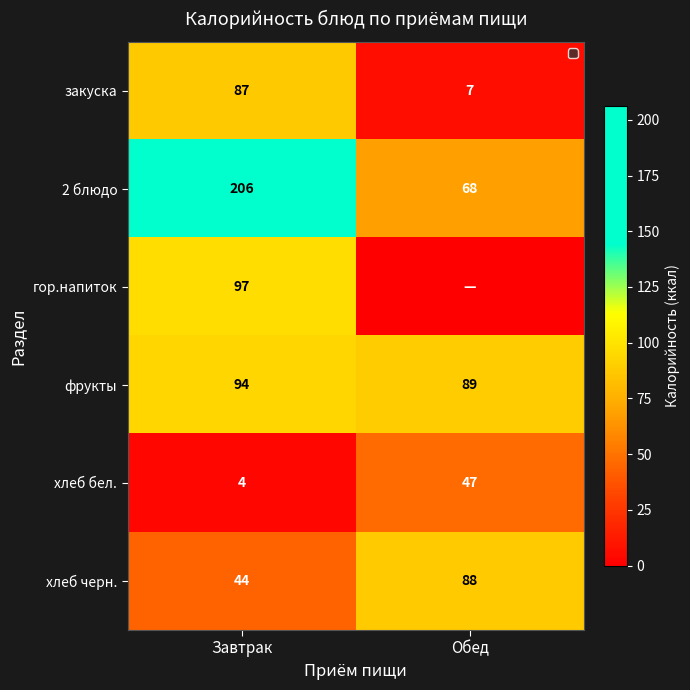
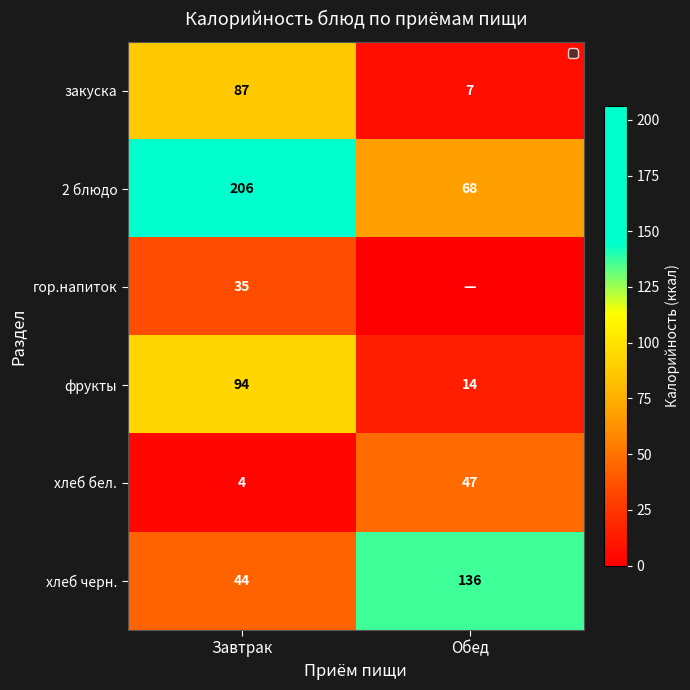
  {
    "закуска": {
      "Завтрак": 87,
      "Обед": 7
    },
    "2 блюдо": {
      "Завтрак": 206,
      "Обед": 68
    },
    "гор.напиток": {
-     "Завтрак": 97
+     "Завтрак": 35
    },
    "фрукты": {
      "Завтрак": 94,
-     "Обед": 89
+     "Обед": 14
    },
    "хлеб бел.": {
      "Завтрак": 4,
      "Обед": 47
    },
    "хлеб черн.": {
      "Завтрак": 44,
-     "Обед": 88
+     "Обед": 136
    }
  }
